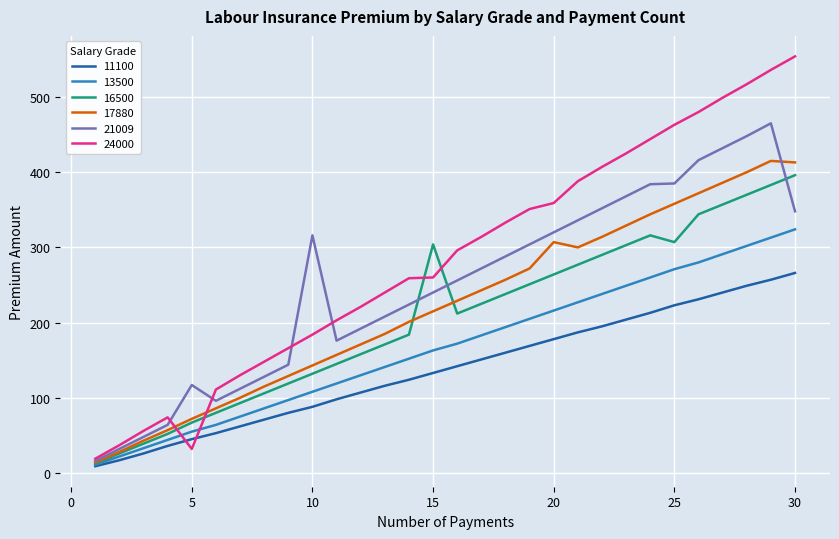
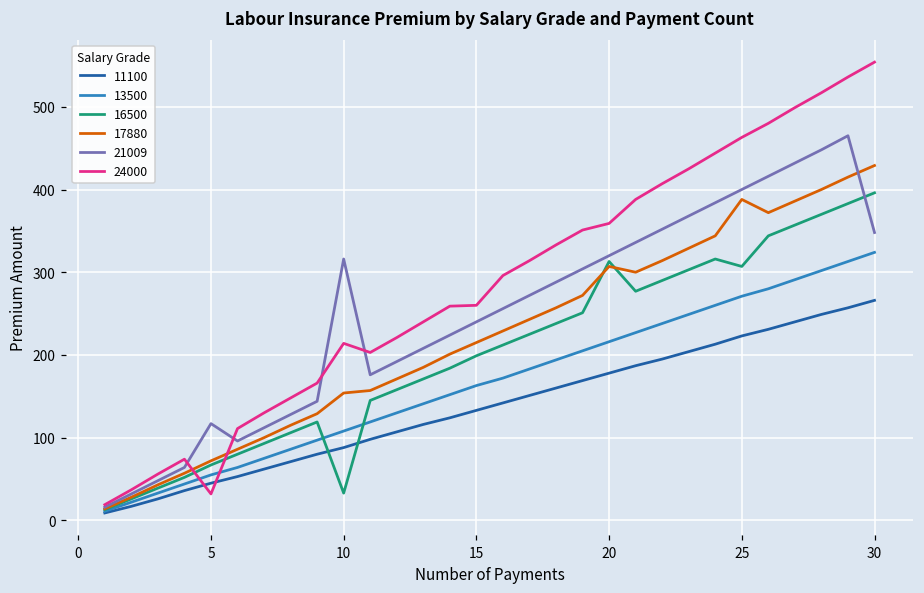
  {
    "16500": {
      "5": 70,
-     "10": 130,
-     "15": 300,
-     "20": 260,
+     "10": 30,
+     "15": 200,
+     "20": 310,
      "25": 310,
      "30": 400
    },
    "17880": {
      "5": 70,
-     "10": 140,
+     "10": 150,
      "15": 220,
      "20": 310,
-     "25": 360,
-     "30": 410
+     "25": 390,
+     "30": 430
    },
    "21009": {
      "5": 120,
      "10": 320,
      "15": 240,
      "20": 320,
-     "25": 390,
+     "25": 400,
      "30": 350
    },
    "24000": {
      "5": 30,
-     "10": 180,
+     "10": 210,
      "15": 260,
      "20": 360,
      "25": 460,
      "30": 550
    }
  }
